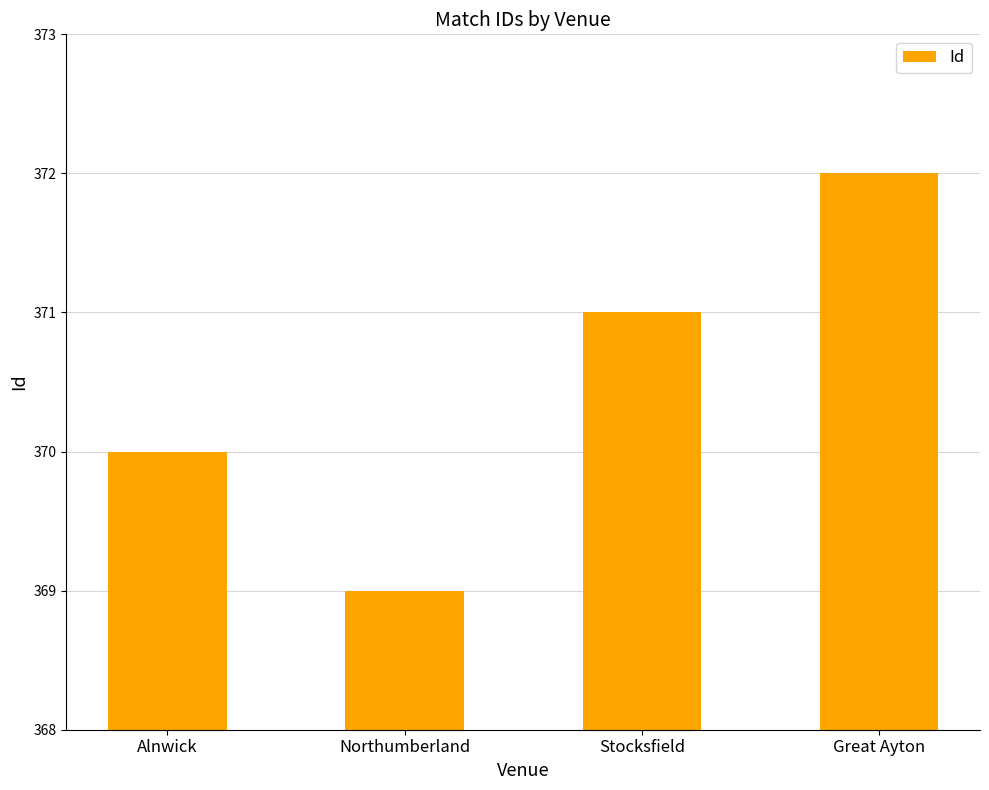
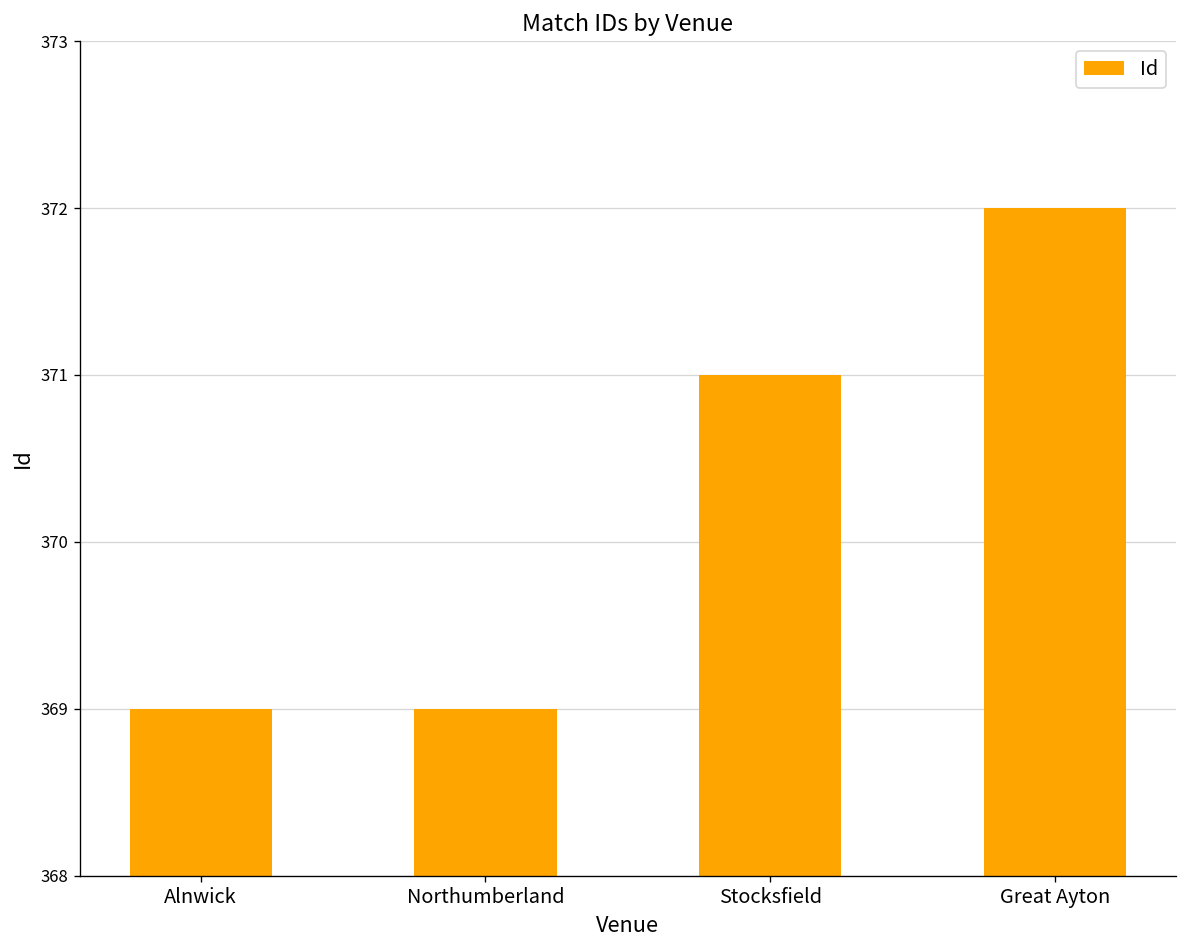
  {
-   "Alnwick": 370,
+   "Alnwick": 369,
    "Northumberland": 369,
    "Stocksfield": 371,
    "Great Ayton": 372
  }
